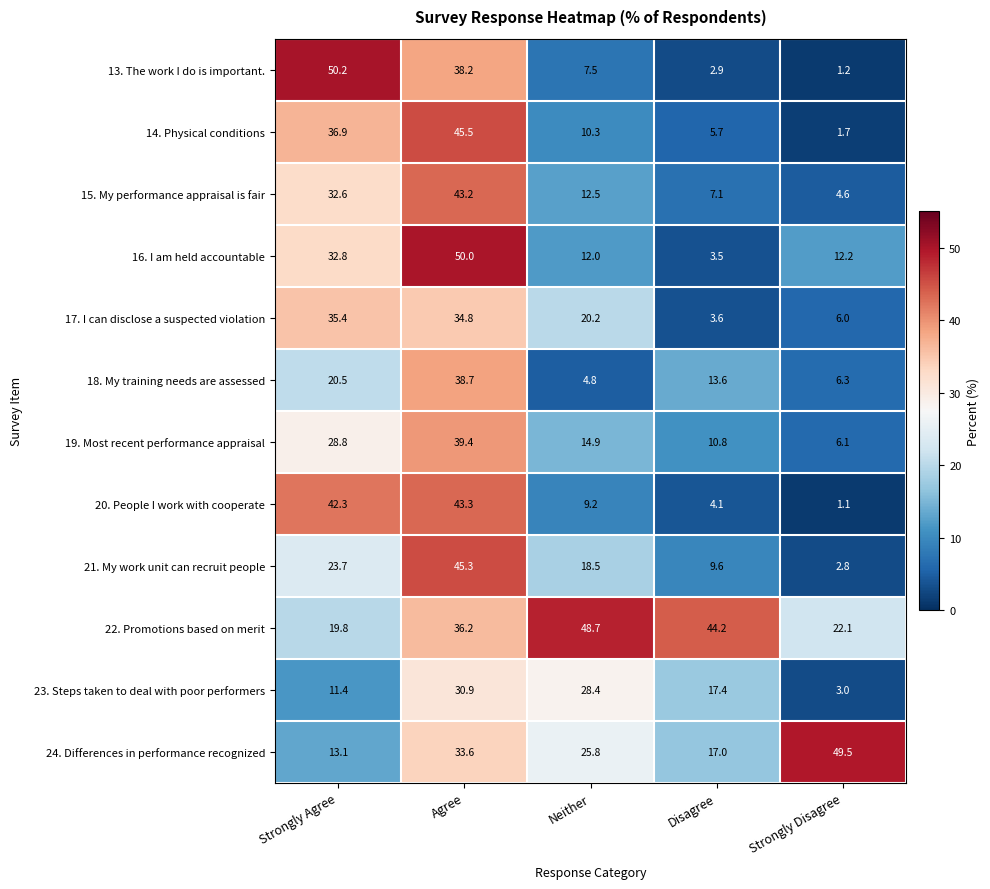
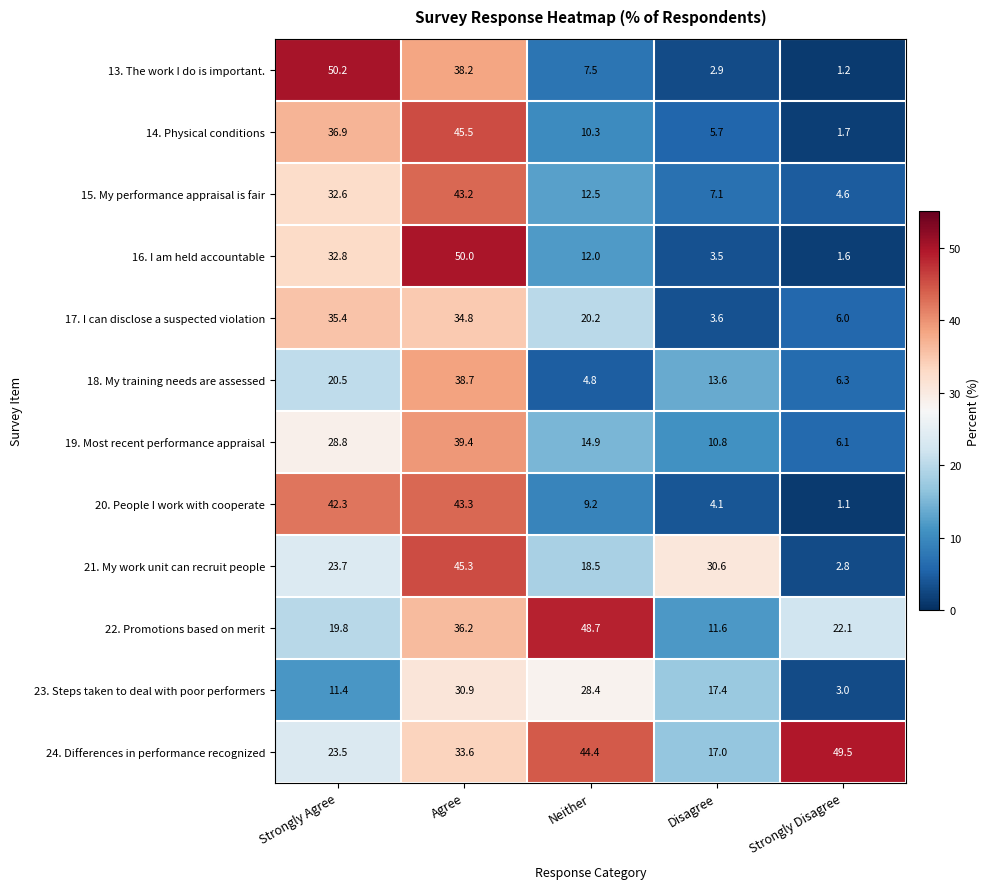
  {
    "13. The work I do is important.": {
      "Strongly Agree": 50.2,
      "Agree": 38.2,
      "Neither": 7.5,
      "Disagree": 2.9,
      "Strongly Disagree": 1.2
    },
    "14. Physical conditions": {
      "Strongly Agree": 36.9,
      "Agree": 45.5,
      "Neither": 10.3,
      "Disagree": 5.7,
      "Strongly Disagree": 1.7
    },
    "15. My performance appraisal is fair": {
      "Strongly Agree": 32.6,
      "Agree": 43.2,
      "Neither": 12.5,
      "Disagree": 7.1,
      "Strongly Disagree": 4.6
    },
    "16. I am held accountable": {
      "Strongly Agree": 32.8,
      "Agree": 50.0,
      "Neither": 12.0,
      "Disagree": 3.5,
-     "Strongly Disagree": 12.2
+     "Strongly Disagree": 1.6
    },
    "17. I can disclose a suspected violation": {
      "Strongly Agree": 35.4,
      "Agree": 34.8,
      "Neither": 20.2,
      "Disagree": 3.6,
      "Strongly Disagree": 6.0
    },
    "18. My training needs are assessed": {
      "Strongly Agree": 20.5,
      "Agree": 38.7,
      "Neither": 4.8,
      "Disagree": 13.6,
      "Strongly Disagree": 6.3
    },
    "19. Most recent performance appraisal": {
      "Strongly Agree": 28.8,
      "Agree": 39.4,
      "Neither": 14.9,
      "Disagree": 10.8,
      "Strongly Disagree": 6.1
    },
    "20. People I work with cooperate": {
      "Strongly Agree": 42.3,
      "Agree": 43.3,
      "Neither": 9.2,
      "Disagree": 4.1,
      "Strongly Disagree": 1.1
    },
    "21. My work unit can recruit people": {
      "Strongly Agree": 23.7,
      "Agree": 45.3,
      "Neither": 18.5,
-     "Disagree": 9.6,
+     "Disagree": 30.6,
      "Strongly Disagree": 2.8
    },
    "22. Promotions based on merit": {
      "Strongly Agree": 19.8,
      "Agree": 36.2,
      "Neither": 48.7,
-     "Disagree": 44.2,
+     "Disagree": 11.6,
      "Strongly Disagree": 22.1
    },
    "23. Steps taken to deal with poor performers": {
      "Strongly Agree": 11.4,
      "Agree": 30.9,
      "Neither": 28.4,
      "Disagree": 17.4,
      "Strongly Disagree": 3.0
    },
    "24. Differences in performance recognized": {
-     "Strongly Agree": 13.1,
+     "Strongly Agree": 23.5,
      "Agree": 33.6,
-     "Neither": 25.8,
+     "Neither": 44.4,
      "Disagree": 17.0,
      "Strongly Disagree": 49.5
    }
  }
